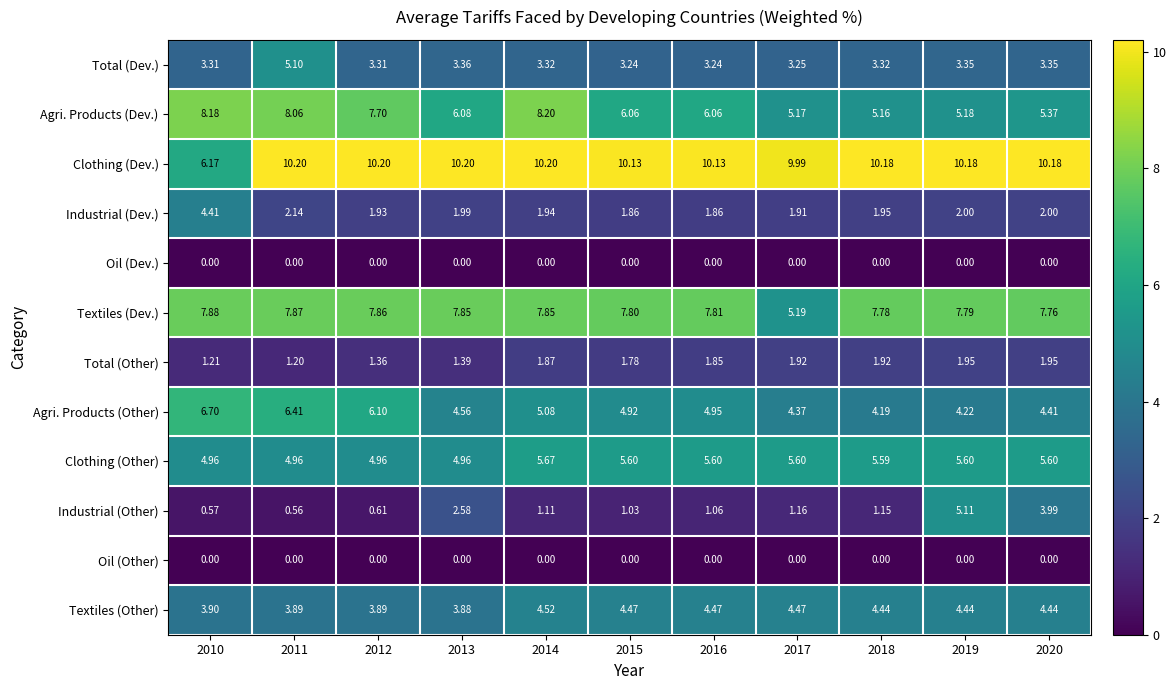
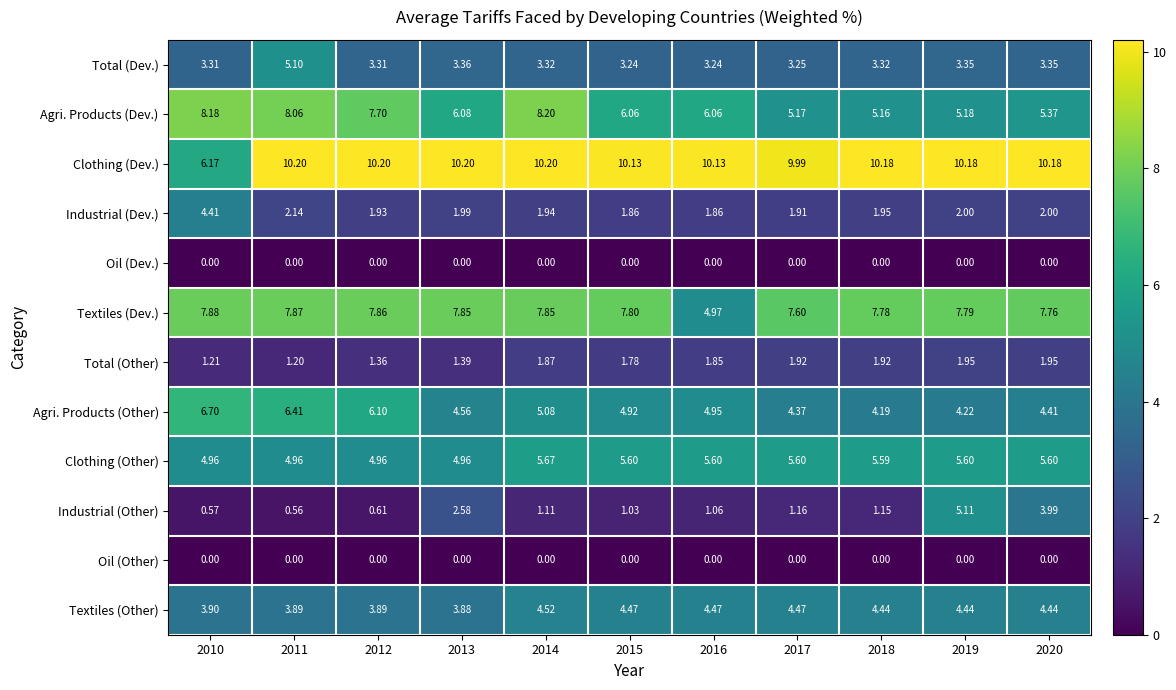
  {
    "Total (Dev.)": {
      "2010": 3.31,
      "2011": 5.10,
      "2012": 3.31,
      "2013": 3.36,
      "2014": 3.32,
      "2015": 3.24,
      "2016": 3.24,
      "2017": 3.25,
      "2018": 3.32,
      "2019": 3.35,
      "2020": 3.35
    },
    "Agri. Products (Dev.)": {
      "2010": 8.18,
      "2011": 8.06,
      "2012": 7.70,
      "2013": 6.08,
      "2014": 8.20,
      "2015": 6.06,
      "2016": 6.06,
      "2017": 5.17,
      "2018": 5.16,
      "2019": 5.18,
      "2020": 5.37
    },
    "Clothing (Dev.)": {
      "2010": 6.17,
      "2011": 10.20,
      "2012": 10.20,
      "2013": 10.20,
      "2014": 10.20,
      "2015": 10.13,
      "2016": 10.13,
      "2017": 9.99,
      "2018": 10.18,
      "2019": 10.18,
      "2020": 10.18
    },
    "Industrial (Dev.)": {
      "2010": 4.41,
      "2011": 2.14,
      "2012": 1.93,
      "2013": 1.99,
      "2014": 1.94,
      "2015": 1.86,
      "2016": 1.86,
      "2017": 1.91,
      "2018": 1.95,
      "2019": 2.00,
      "2020": 2.00
    },
    "Oil (Dev.)": {
      "2010": 0.00,
      "2011": 0.00,
      "2012": 0.00,
      "2013": 0.00,
      "2014": 0.00,
      "2015": 0.00,
      "2016": 0.00,
      "2017": 0.00,
      "2018": 0.00,
      "2019": 0.00,
      "2020": 0.00
    },
    "Textiles (Dev.)": {
      "2010": 7.88,
      "2011": 7.87,
      "2012": 7.86,
      "2013": 7.85,
      "2014": 7.85,
      "2015": 7.80,
-     "2016": 7.81,
-     "2017": 5.19,
+     "2016": 4.97,
+     "2017": 7.60,
      "2018": 7.78,
      "2019": 7.79,
      "2020": 7.76
    },
    "Total (Other)": {
      "2010": 1.21,
      "2011": 1.20,
      "2012": 1.36,
      "2013": 1.39,
      "2014": 1.87,
      "2015": 1.78,
      "2016": 1.85,
      "2017": 1.92,
      "2018": 1.92,
      "2019": 1.95,
      "2020": 1.95
    },
    "Agri. Products (Other)": {
      "2010": 6.70,
      "2011": 6.41,
      "2012": 6.10,
      "2013": 4.56,
      "2014": 5.08,
      "2015": 4.92,
      "2016": 4.95,
      "2017": 4.37,
      "2018": 4.19,
      "2019": 4.22,
      "2020": 4.41
    },
    "Clothing (Other)": {
      "2010": 4.96,
      "2011": 4.96,
      "2012": 4.96,
      "2013": 4.96,
      "2014": 5.67,
      "2015": 5.60,
      "2016": 5.60,
      "2017": 5.60,
      "2018": 5.59,
      "2019": 5.60,
      "2020": 5.60
    },
    "Industrial (Other)": {
      "2010": 0.57,
      "2011": 0.56,
      "2012": 0.61,
      "2013": 2.58,
      "2014": 1.11,
      "2015": 1.03,
      "2016": 1.06,
      "2017": 1.16,
      "2018": 1.15,
      "2019": 5.11,
      "2020": 3.99
    },
    "Oil (Other)": {
      "2010": 0.00,
      "2011": 0.00,
      "2012": 0.00,
      "2013": 0.00,
      "2014": 0.00,
      "2015": 0.00,
      "2016": 0.00,
      "2017": 0.00,
      "2018": 0.00,
      "2019": 0.00,
      "2020": 0.00
    },
    "Textiles (Other)": {
      "2010": 3.90,
      "2011": 3.89,
      "2012": 3.89,
      "2013": 3.88,
      "2014": 4.52,
      "2015": 4.47,
      "2016": 4.47,
      "2017": 4.47,
      "2018": 4.44,
      "2019": 4.44,
      "2020": 4.44
    }
  }
